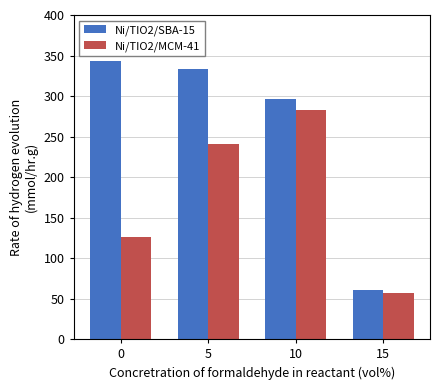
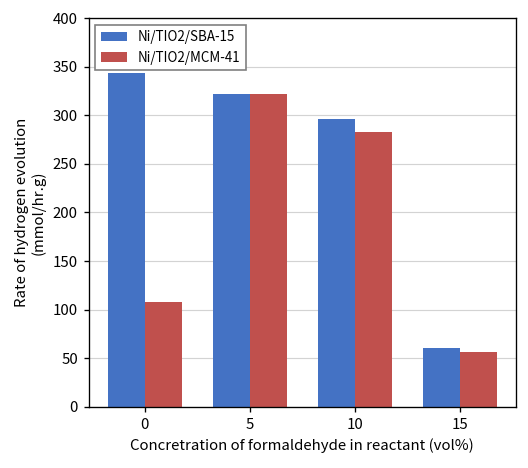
  {
    "Ni/TIO2/SBA-15": {
      "0": 340,
-     "5": 330,
+     "5": 320,
      "10": 300,
      "15": 60
    },
    "Ni/TIO2/MCM-41": {
-     "0": 130,
-     "5": 240,
+     "0": 110,
+     "5": 320,
      "10": 280,
      "15": 60
    }
  }
